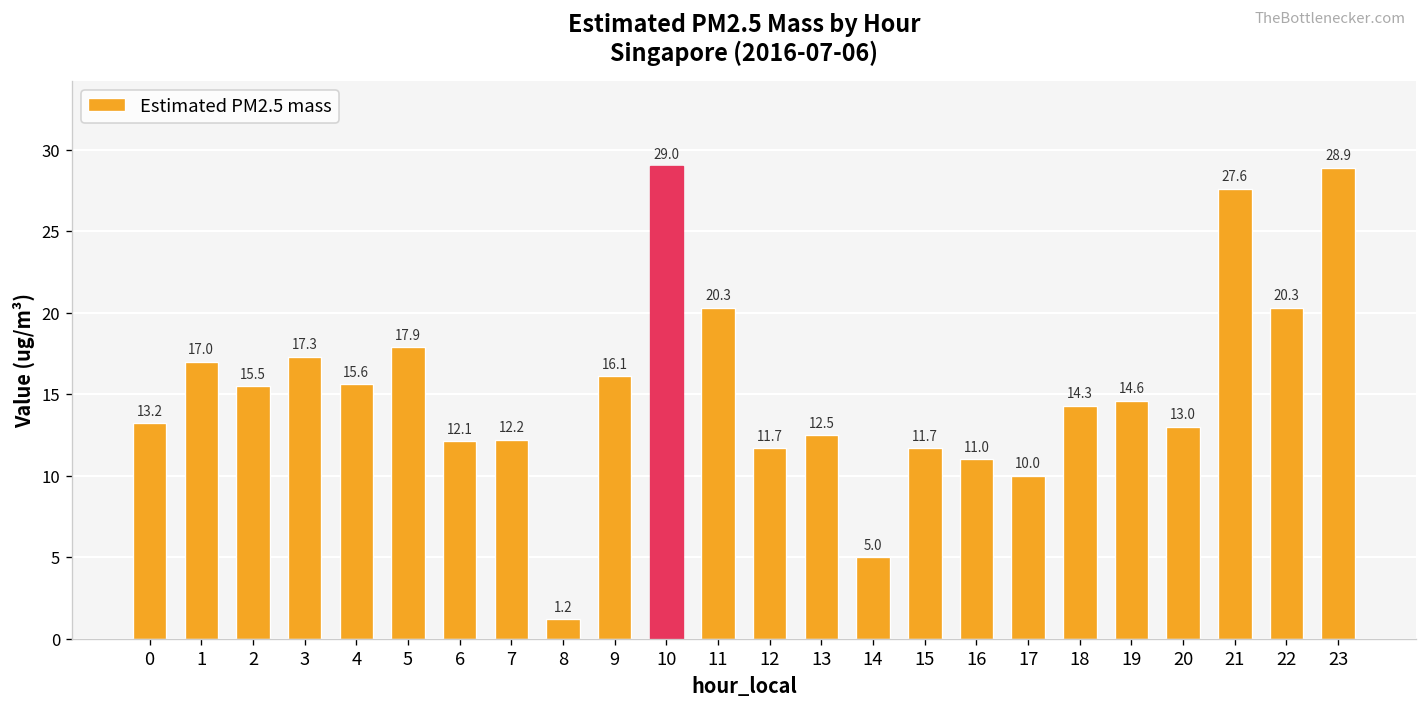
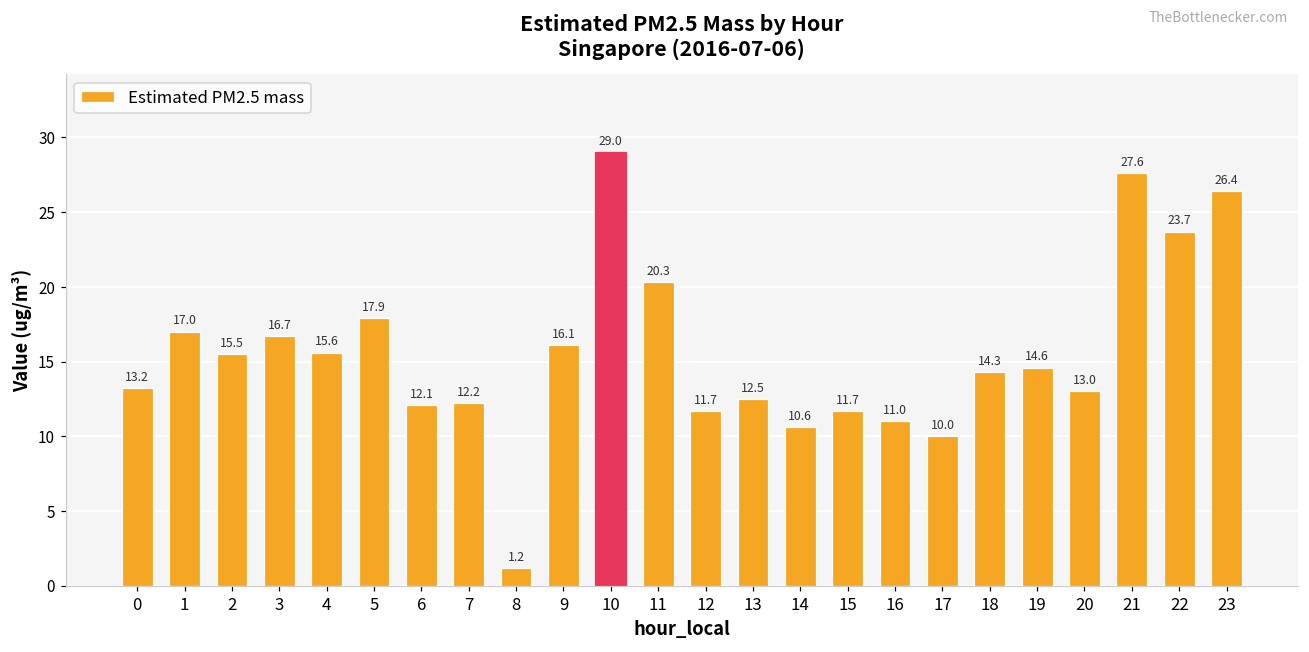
  {
    "0": 13.2,
    "1": 17.0,
    "2": 15.5,
-   "3": 17.3,
+   "3": 16.7,
    "4": 15.6,
    "5": 17.9,
    "6": 12.1,
    "7": 12.2,
    "8": 1.2,
    "9": 16.1,
    "10": 29.0,
    "11": 20.3,
    "12": 11.7,
    "13": 12.5,
-   "14": 5.0,
+   "14": 10.6,
    "15": 11.7,
    "16": 11.0,
    "17": 10.0,
    "18": 14.3,
    "19": 14.6,
    "20": 13.0,
    "21": 27.6,
-   "22": 20.3,
-   "23": 28.9
+   "22": 23.7,
+   "23": 26.4
  }
